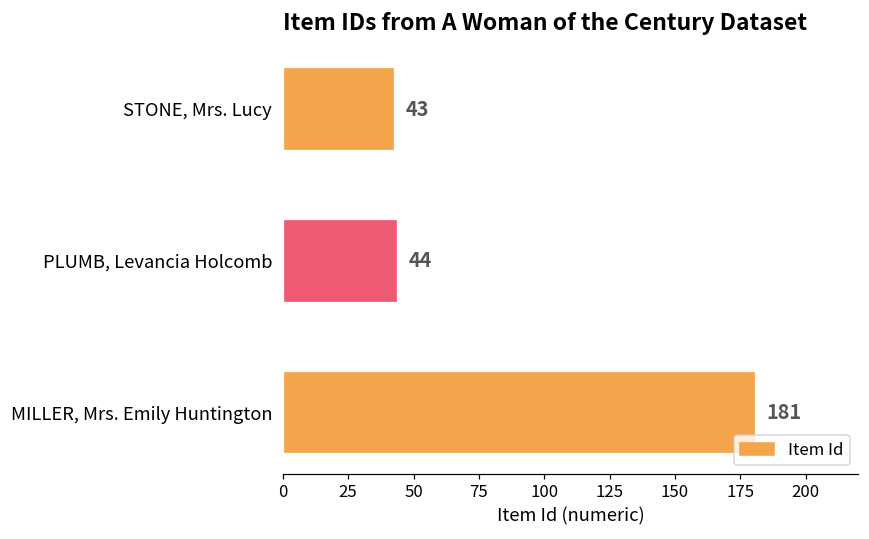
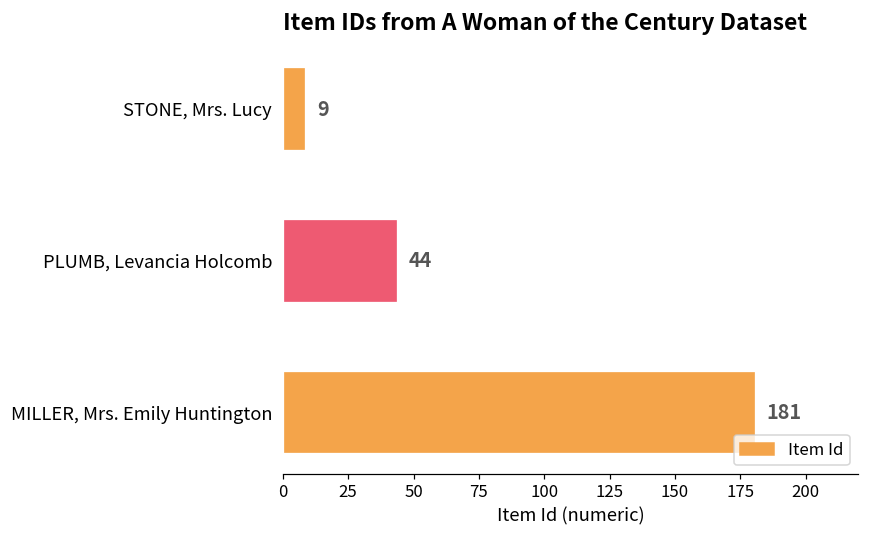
  {
-   "STONE, Mrs. Lucy": 43,
+   "STONE, Mrs. Lucy": 9,
    "PLUMB, Levancia Holcomb": 44,
    "MILLER, Mrs. Emily Huntington": 181
  }
